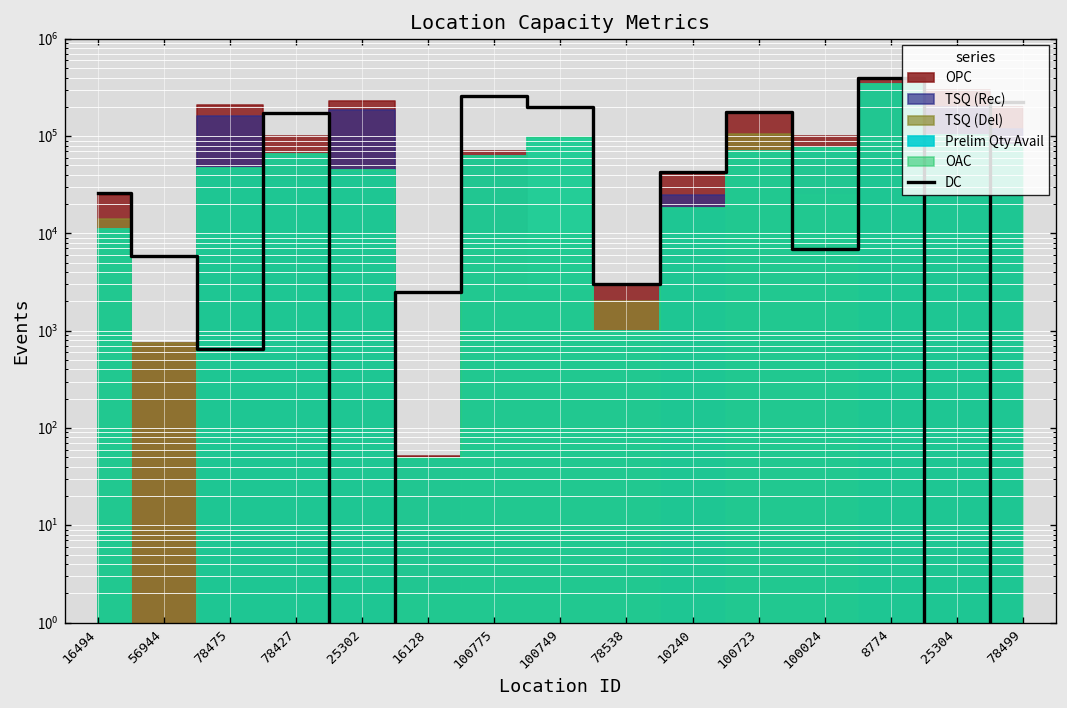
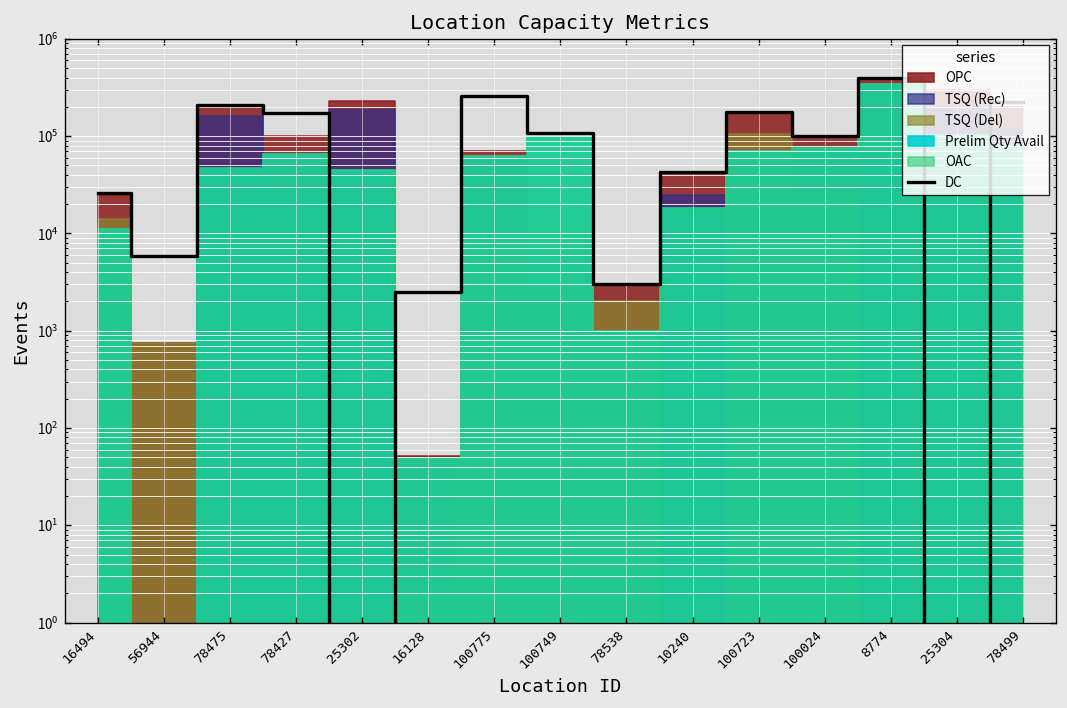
  {
    "DC": {
      "56944": 6000,
-     "78475": 700,
+     "78475": 210000,
      "78427": 170000,
      "16128": 2500,
      "100775": 260000,
-     "100749": 200000,
+     "100749": 110000,
      "78538": 3000,
      "10240": 40000,
      "100723": 180000,
-     "100024": 7000,
+     "100024": 100000,
      "8774": 400000
    }
  }
